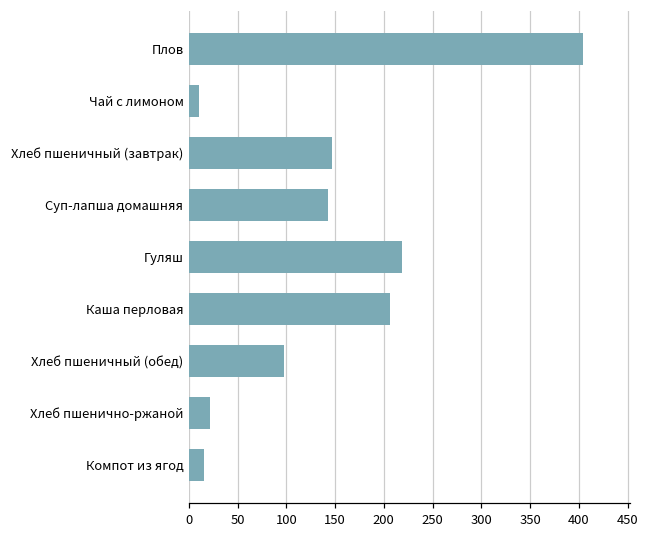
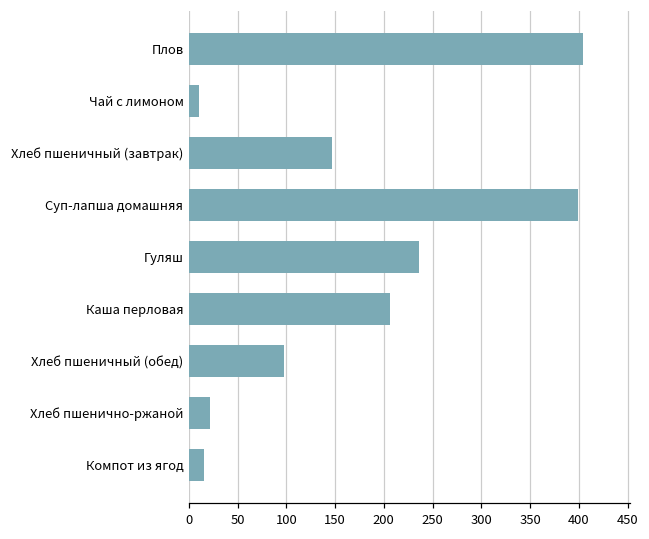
  {
    "Плов": 400,
    "Чай с лимоном": 10,
    "Хлеб пшеничный (завтрак)": 150,
-   "Суп-лапша домашняя": 140,
-   "Гуляш": 220,
+   "Суп-лапша домашняя": 400,
+   "Гуляш": 240,
    "Каша перловая": 210,
    "Хлеб пшеничный (обед)": 100,
    "Хлеб пшенично-ржаной": 20,
    "Компот из ягод": 20
  }
